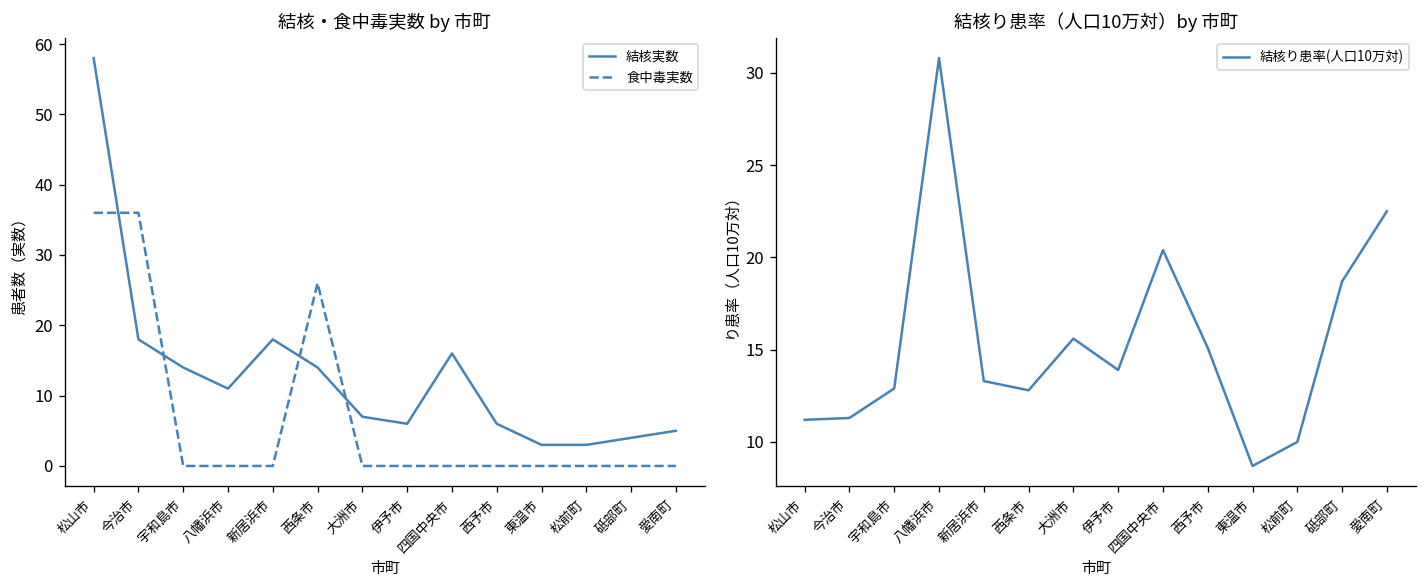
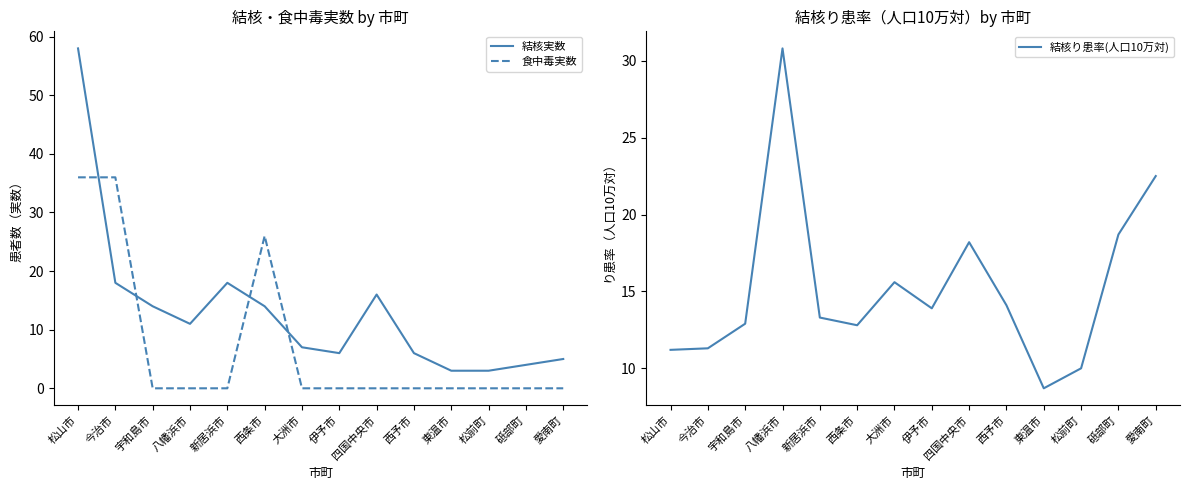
  {
    "結核り患率（人口10万対）by 市町": {
      "松山市": 11.2,
      "今治市": 11.3,
      "宇和島市": 12.9,
      "八幡浜市": 30.8,
      "新居浜市": 13.3,
      "西条市": 12.8,
      "大洲市": 15.6,
      "伊予市": 13.9,
-     "四国中央市": 20.4,
-     "西予市": 15.1,
+     "四国中央市": 18.2,
+     "西予市": 14.1,
      "東温市": 8.7,
      "松前町": 10.0,
      "砥部町": 18.7,
      "愛南町": 22.5
    }
  }
